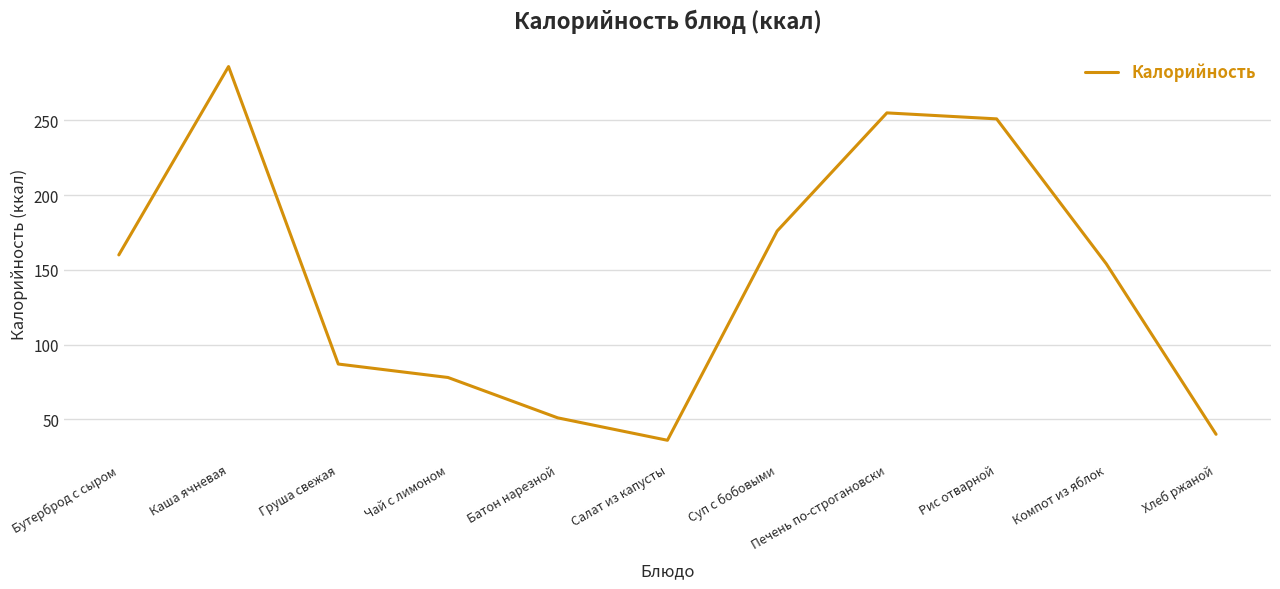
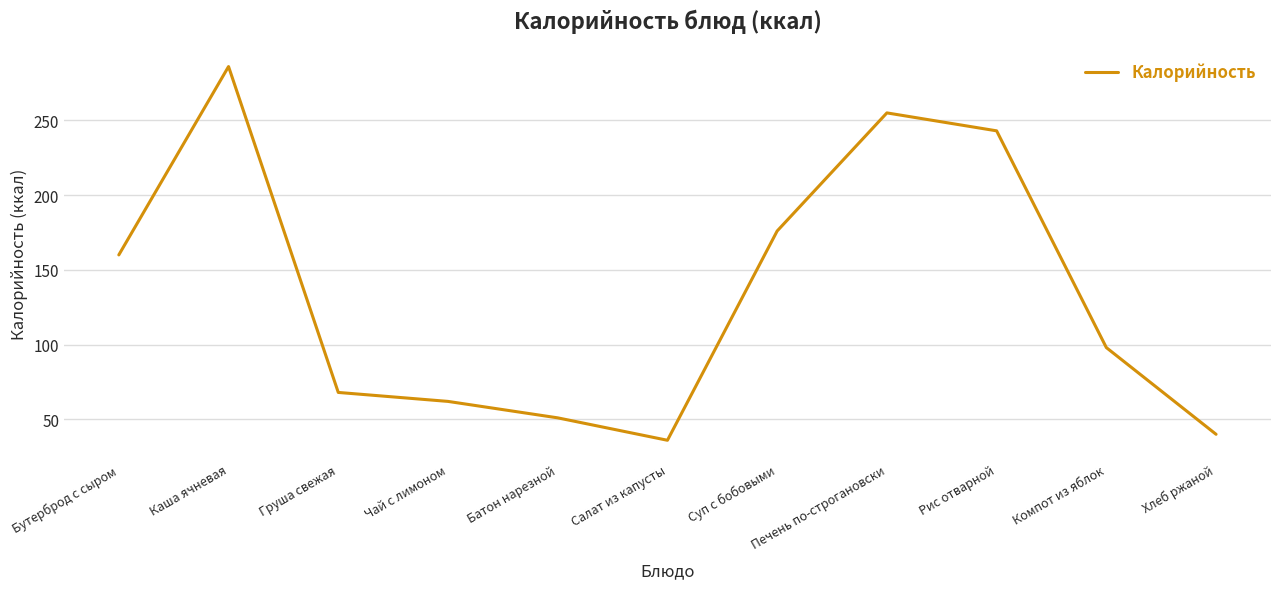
  {
    "Бутерброд с сыром": 160,
    "Каша ячневая": 286,
-   "Груша свежая": 87,
-   "Чай с лимоном": 78,
+   "Груша свежая": 68,
+   "Чай с лимоном": 62,
    "Батон нарезной": 51,
    "Салат из капусты": 36,
    "Суп с бобовыми": 176,
    "Печень по-строгановски": 255,
-   "Рис отварной": 251,
-   "Компот из яблок": 154,
+   "Рис отварной": 243,
+   "Компот из яблок": 98,
    "Хлеб ржаной": 40
  }
